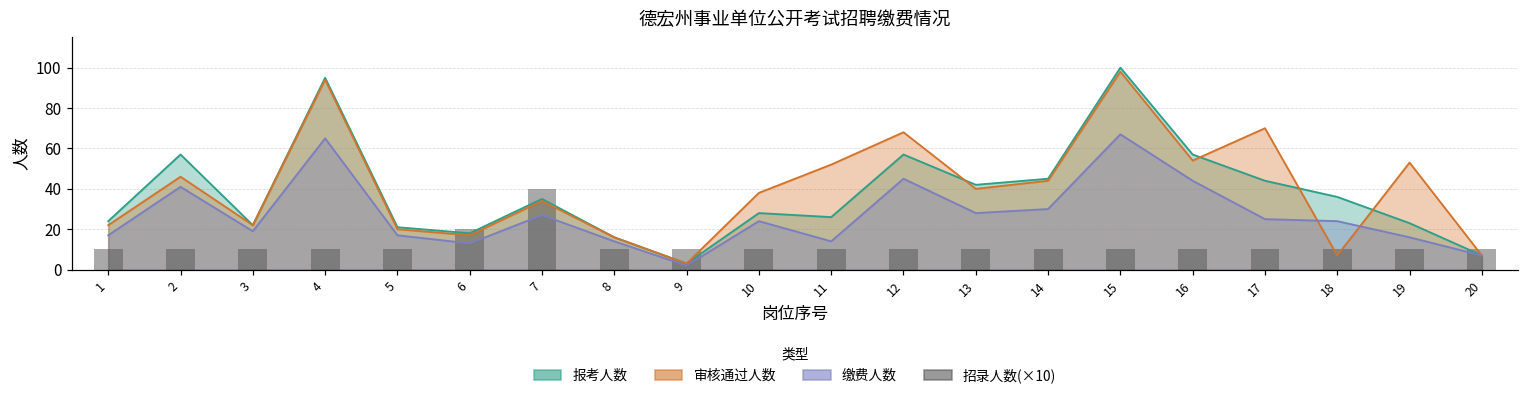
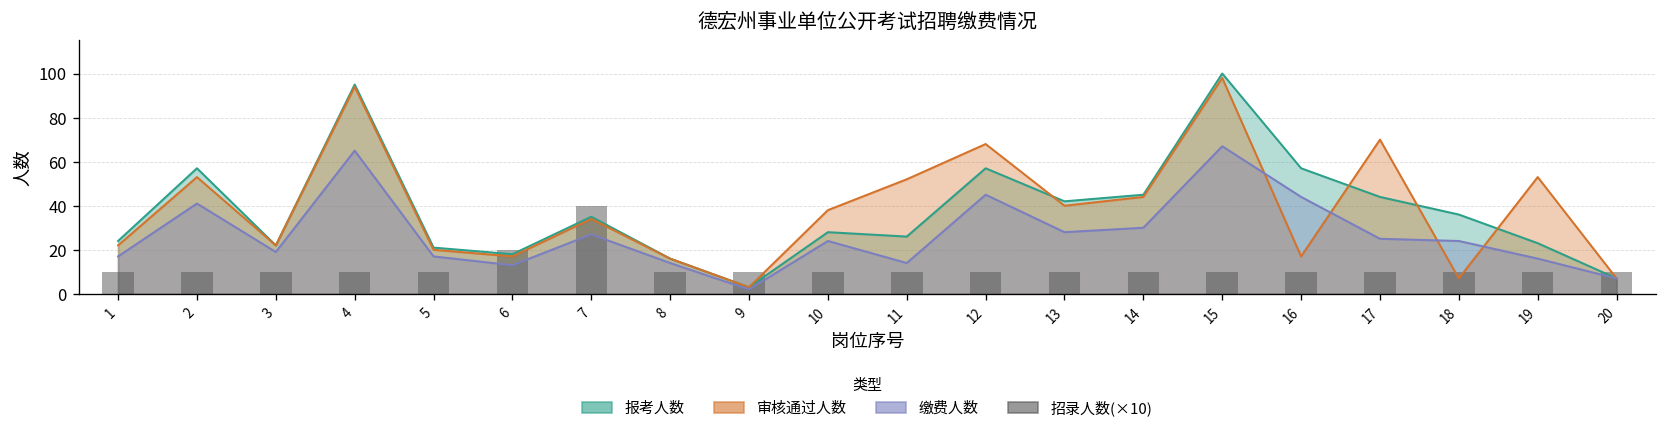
  {
    "招录人数(×10)": {
      "1": 10,
      "2": 10,
      "3": 10,
      "4": 10,
      "5": 10,
      "6": 20,
      "7": 40,
      "8": 10,
      "9": 10,
      "10": 10,
      "11": 10,
      "12": 10,
      "13": 10,
      "14": 10,
      "15": 10,
      "16": 10,
      "17": 10,
      "18": 10,
      "19": 10,
      "20": 10
    },
    "审核通过人数": {
      "1": 22,
-     "2": 46,
+     "2": 53,
      "10": 38,
      "11": 52,
      "12": 68,
      "13": 40,
      "15": 98,
-     "16": 54,
+     "16": 17,
      "17": 70,
      "18": 7,
      "19": 53
    }
  }
